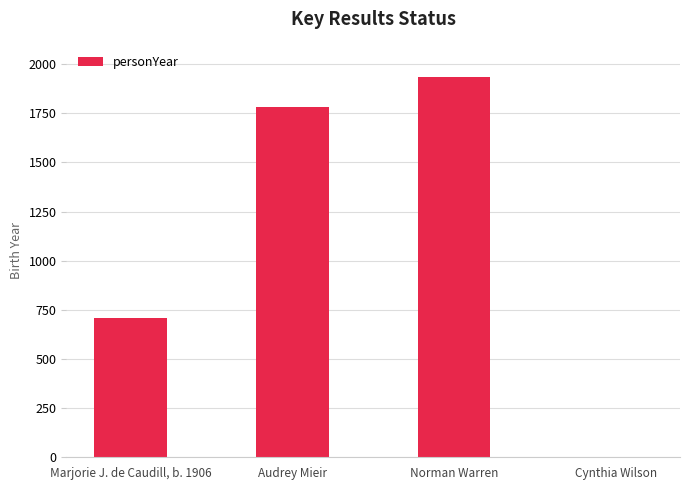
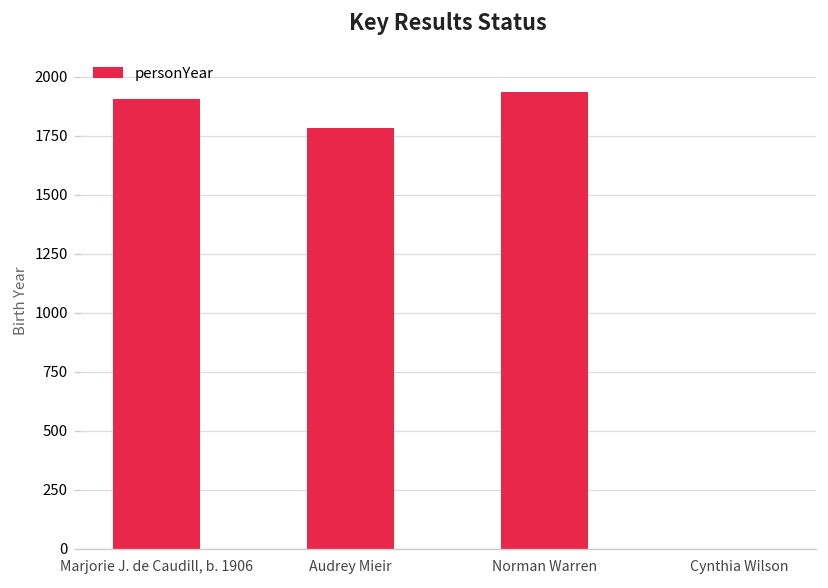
  {
-   "Marjorie J. de Caudill, b. 1906": 710,
+   "Marjorie J. de Caudill, b. 1906": 1910,
    "Audrey Mieir": 1780,
    "Norman Warren": 1930,
    "Cynthia Wilson": 0
  }
